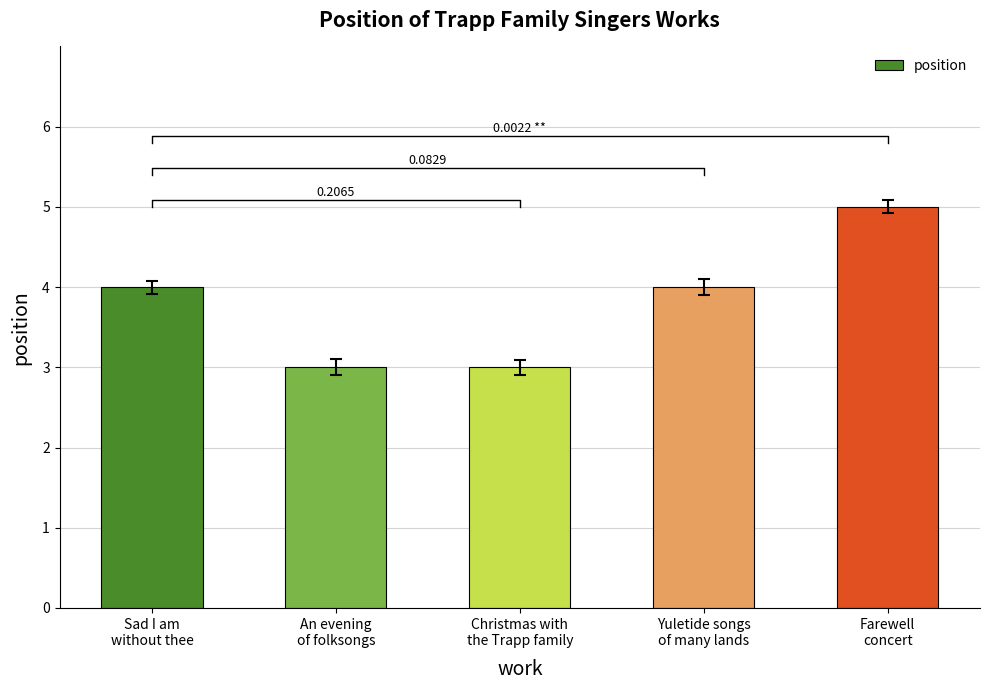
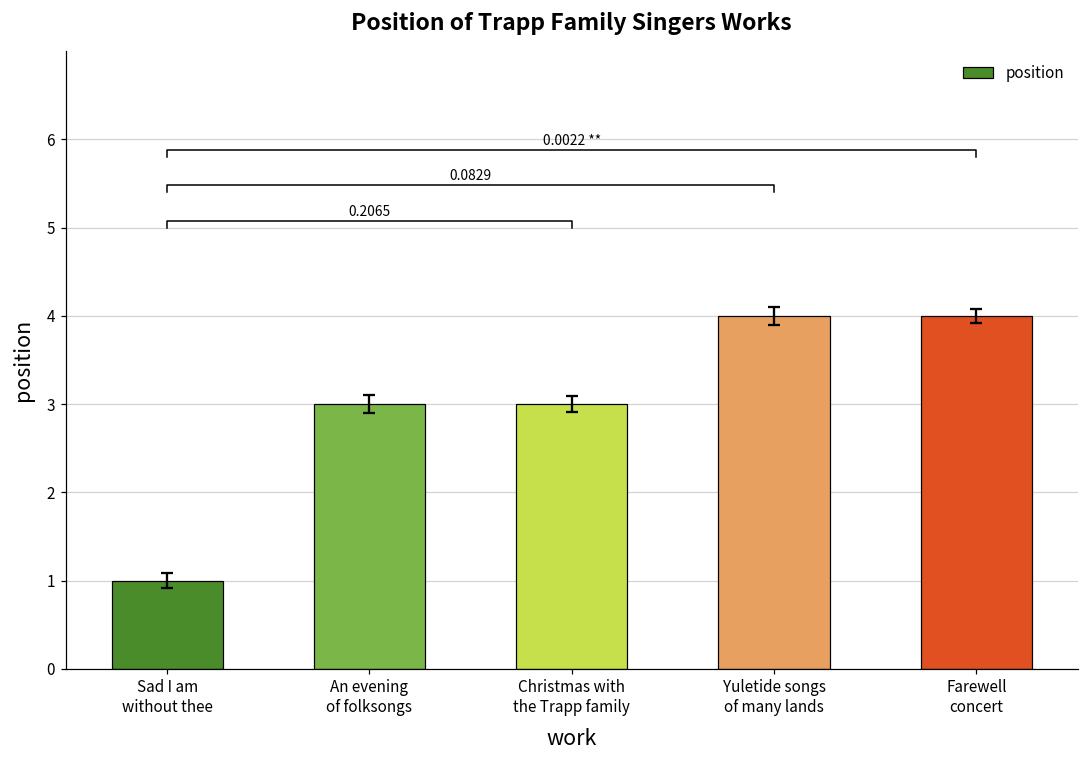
  {
    "position": {
-     "Sad I am without thee": 4,
+     "Sad I am without thee": 1,
      "An evening of folksongs": 3,
      "Christmas with the Trapp family": 3,
      "Yuletide songs of many lands": 4,
-     "Farewell concert": 5
+     "Farewell concert": 4
    }
  }
